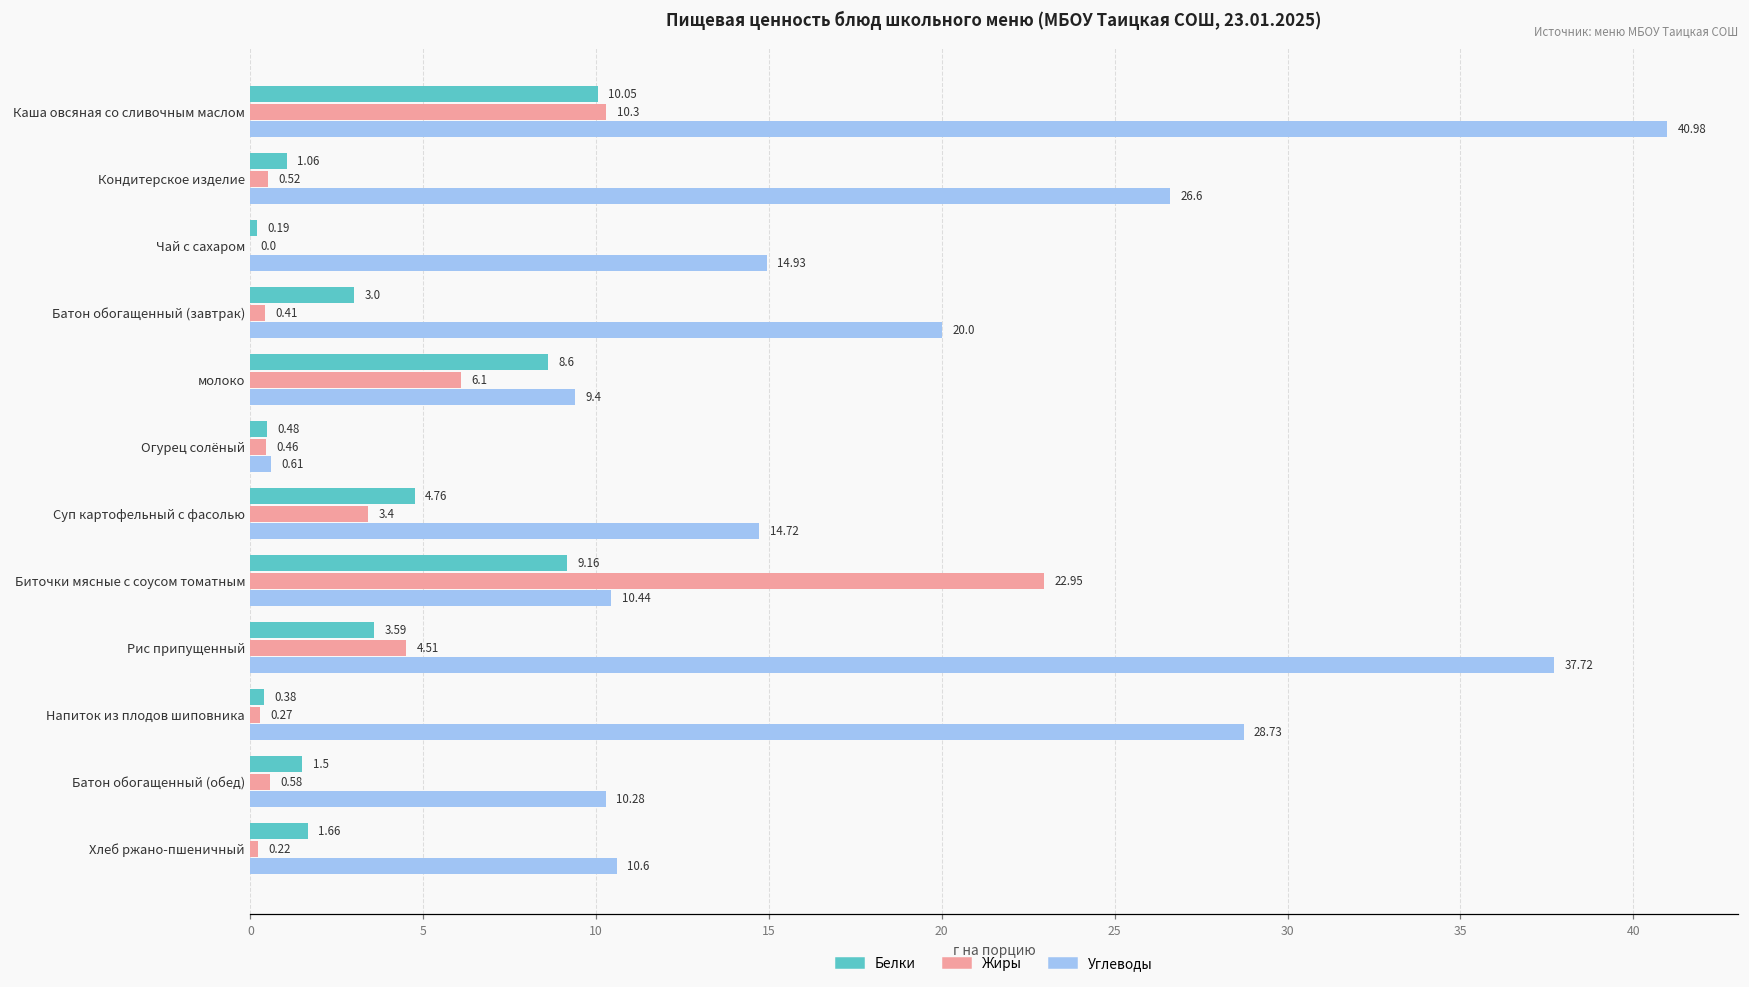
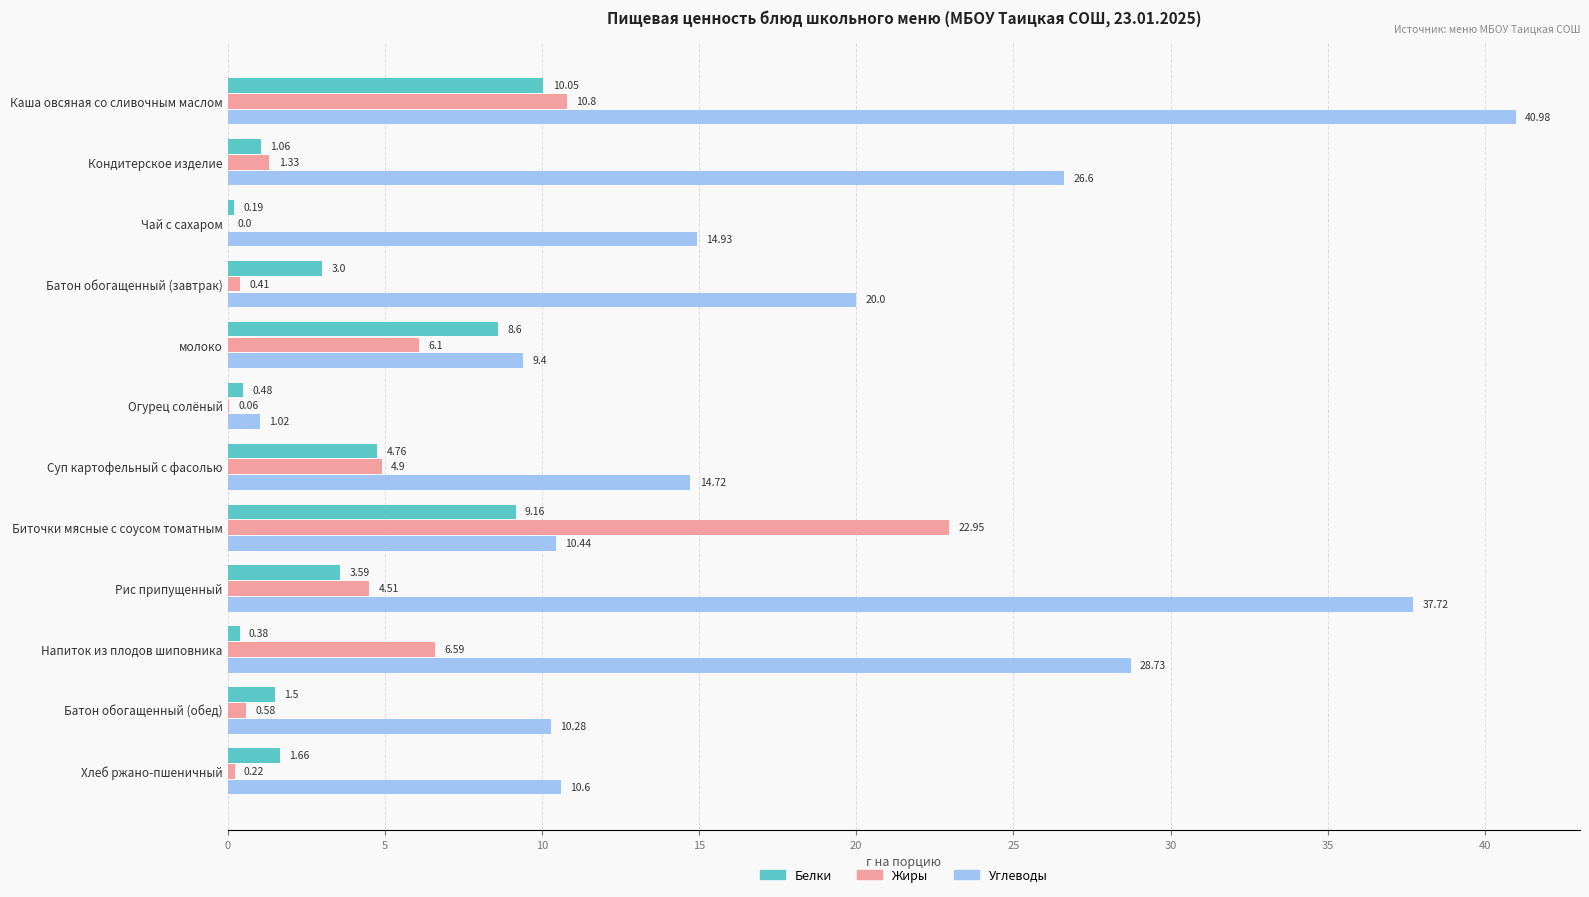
  {
    "Белки": {
      "Каша овсяная со сливочным маслом": 10.05,
      "Кондитерское изделие": 1.06,
      "Чай с сахаром": 0.19,
      "Батон обогащенный (завтрак)": 3.0,
      "молоко": 8.6,
      "Огурец солёный": 0.48,
      "Суп картофельный с фасолью": 4.76,
      "Биточки мясные с соусом томатным": 9.16,
      "Рис припущенный": 3.59,
      "Напиток из плодов шиповника": 0.38,
      "Батон обогащенный (обед)": 1.5,
      "Хлеб ржано-пшеничный": 1.66
    },
    "Жиры": {
-     "Каша овсяная со сливочным маслом": 10.3,
-     "Кондитерское изделие": 0.52,
+     "Каша овсяная со сливочным маслом": 10.8,
+     "Кондитерское изделие": 1.33,
      "Чай с сахаром": 0.0,
      "Батон обогащенный (завтрак)": 0.41,
      "молоко": 6.1,
-     "Огурец солёный": 0.46,
-     "Суп картофельный с фасолью": 3.4,
+     "Огурец солёный": 0.06,
+     "Суп картофельный с фасолью": 4.9,
      "Биточки мясные с соусом томатным": 22.95,
      "Рис припущенный": 4.51,
-     "Напиток из плодов шиповника": 0.27,
+     "Напиток из плодов шиповника": 6.59,
      "Батон обогащенный (обед)": 0.58,
      "Хлеб ржано-пшеничный": 0.22
    },
    "Углеводы": {
      "Каша овсяная со сливочным маслом": 40.98,
      "Кондитерское изделие": 26.6,
      "Чай с сахаром": 14.93,
      "Батон обогащенный (завтрак)": 20.0,
      "молоко": 9.4,
-     "Огурец солёный": 0.61,
+     "Огурец солёный": 1.02,
      "Суп картофельный с фасолью": 14.72,
      "Биточки мясные с соусом томатным": 10.44,
      "Рис припущенный": 37.72,
      "Напиток из плодов шиповника": 28.73,
      "Батон обогащенный (обед)": 10.28,
      "Хлеб ржано-пшеничный": 10.6
    }
  }
